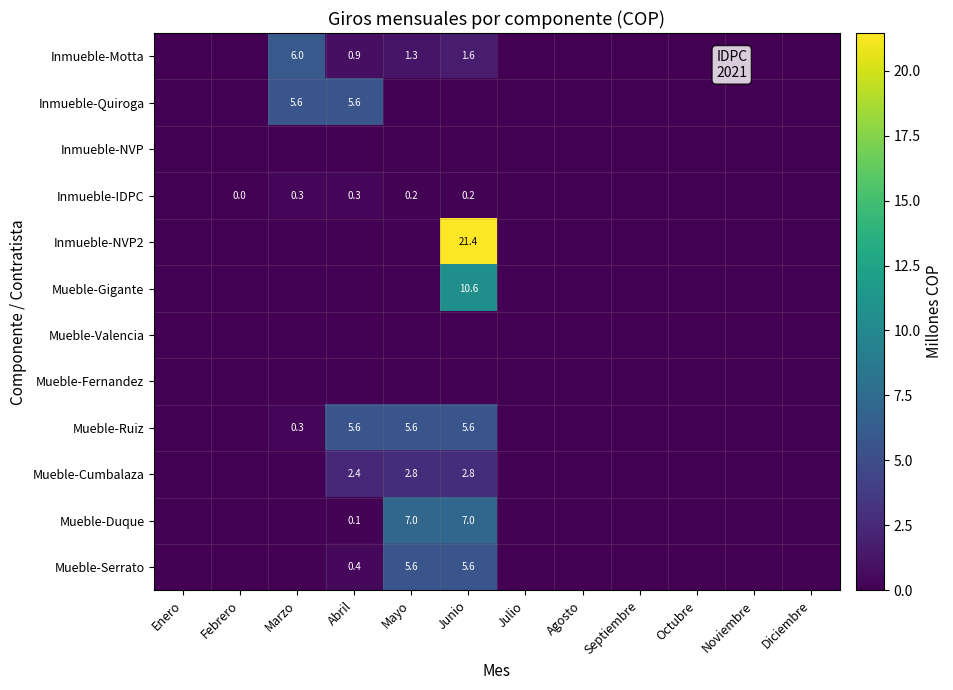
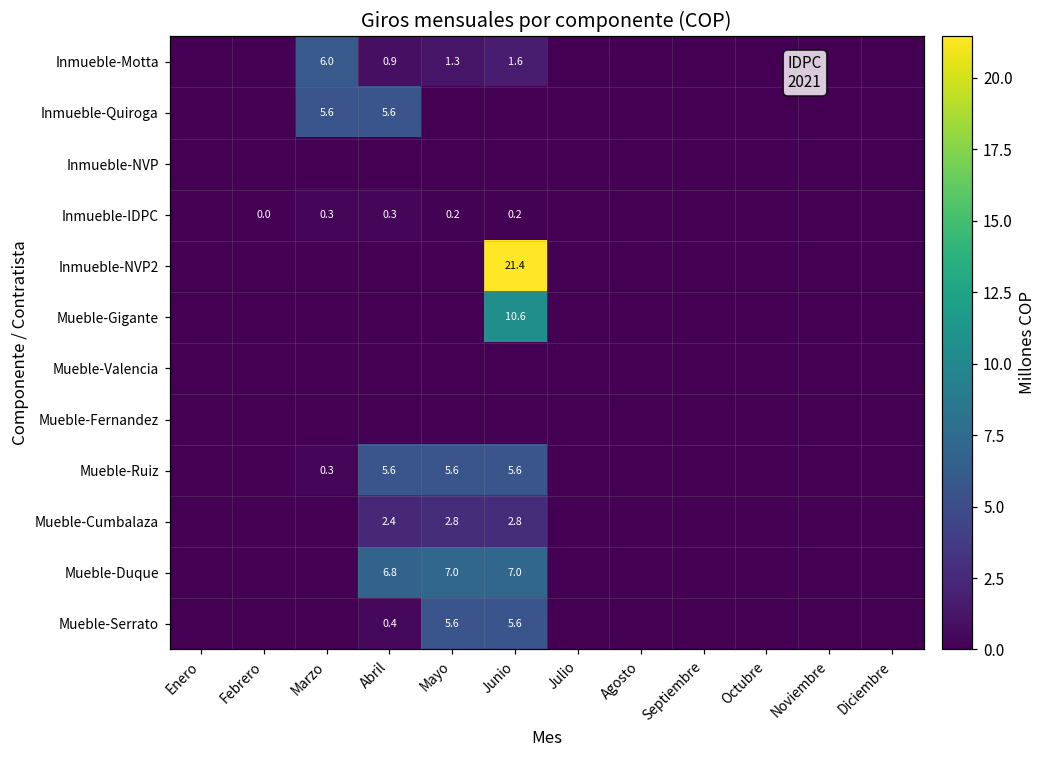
  {
    "Inmueble-Motta": {
      "Marzo": 6.0,
      "Abril": 0.9,
      "Mayo": 1.3,
      "Junio": 1.6
    },
    "Inmueble-Quiroga": {
      "Marzo": 5.6,
      "Abril": 5.6
    },
    "Inmueble-IDPC": {
      "Febrero": 0.0,
      "Marzo": 0.3,
      "Abril": 0.3,
      "Mayo": 0.2,
      "Junio": 0.2
    },
    "Inmueble-NVP2": {
      "Junio": 21.4
    },
    "Mueble-Gigante": {
      "Junio": 10.6
    },
    "Mueble-Ruiz": {
      "Marzo": 0.3,
      "Abril": 5.6,
      "Mayo": 5.6,
      "Junio": 5.6
    },
    "Mueble-Cumbalaza": {
      "Abril": 2.4,
      "Mayo": 2.8,
      "Junio": 2.8
    },
    "Mueble-Duque": {
-     "Abril": 0.1,
+     "Abril": 6.8,
      "Mayo": 7.0,
      "Junio": 7.0
    },
    "Mueble-Serrato": {
      "Abril": 0.4,
      "Mayo": 5.6,
      "Junio": 5.6
    }
  }
